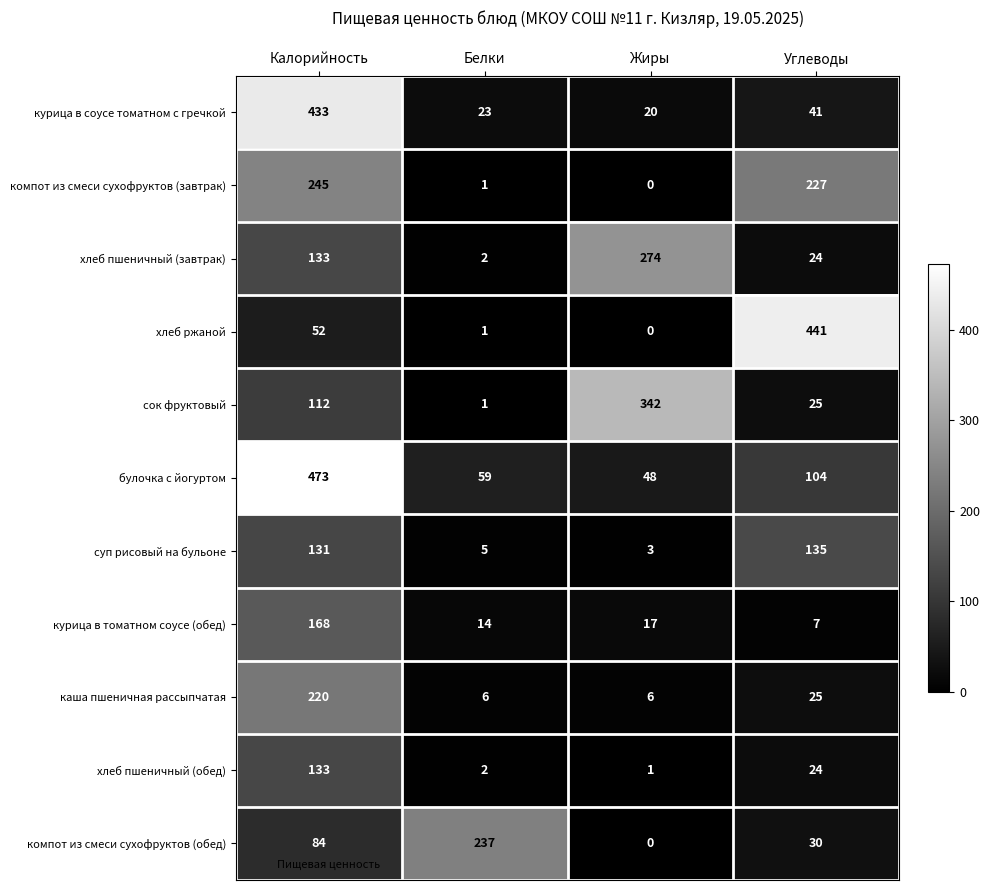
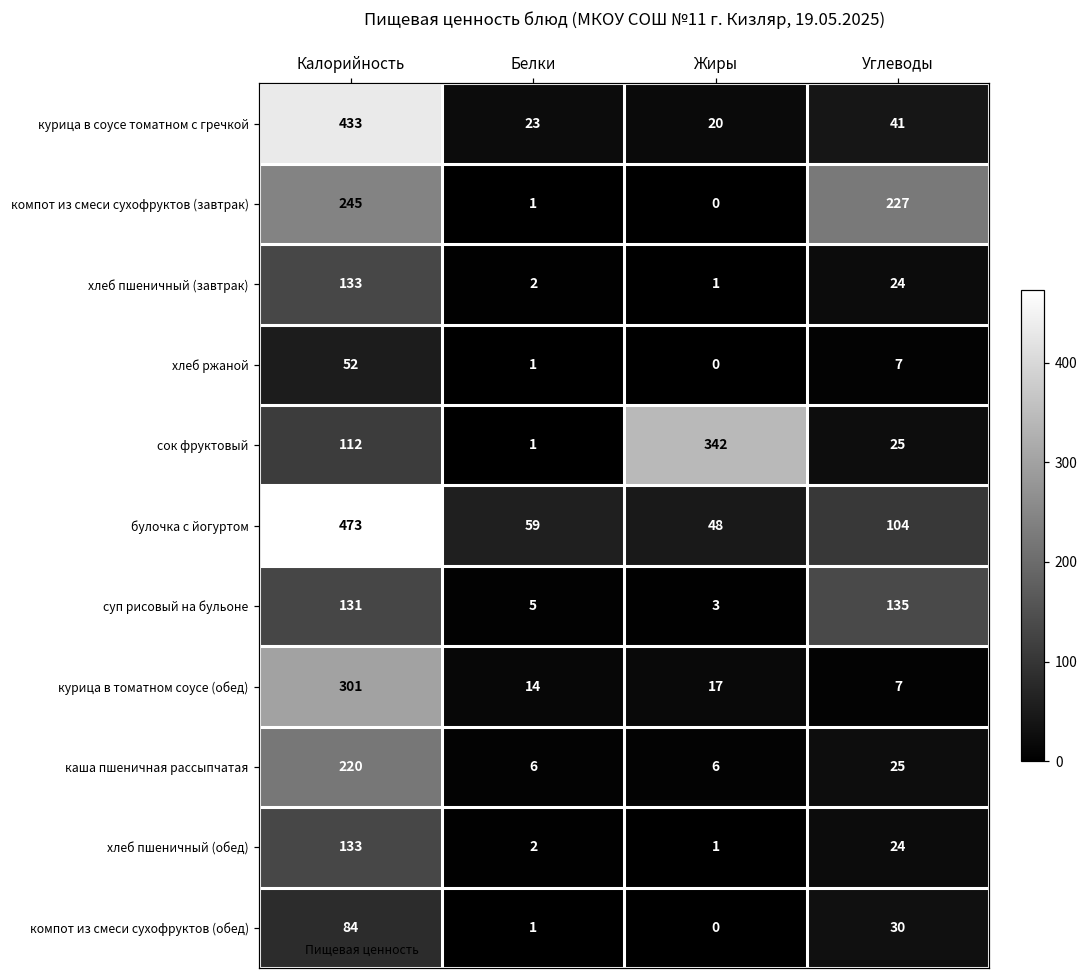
  {
    "курица в соусе томатном с гречкой": {
      "Калорийность": 433,
      "Белки": 23,
      "Жиры": 20,
      "Углеводы": 41
    },
    "компот из смеси сухофруктов (завтрак)": {
      "Калорийность": 245,
      "Белки": 1,
      "Жиры": 0,
      "Углеводы": 227
    },
    "хлеб пшеничный (завтрак)": {
      "Калорийность": 133,
      "Белки": 2,
-     "Жиры": 274,
+     "Жиры": 1,
      "Углеводы": 24
    },
    "хлеб ржаной": {
      "Калорийность": 52,
      "Белки": 1,
      "Жиры": 0,
-     "Углеводы": 441
+     "Углеводы": 7
    },
    "сок фруктовый": {
      "Калорийность": 112,
      "Белки": 1,
      "Жиры": 342,
      "Углеводы": 25
    },
    "булочка с йогуртом": {
      "Калорийность": 473,
      "Белки": 59,
      "Жиры": 48,
      "Углеводы": 104
    },
    "суп рисовый на бульоне": {
      "Калорийность": 131,
      "Белки": 5,
      "Жиры": 3,
      "Углеводы": 135
    },
    "курица в томатном соусе (обед)": {
-     "Калорийность": 168,
+     "Калорийность": 301,
      "Белки": 14,
      "Жиры": 17,
      "Углеводы": 7
    },
    "каша пшеничная рассыпчатая": {
      "Калорийность": 220,
      "Белки": 6,
      "Жиры": 6,
      "Углеводы": 25
    },
    "хлеб пшеничный (обед)": {
      "Калорийность": 133,
      "Белки": 2,
      "Жиры": 1,
      "Углеводы": 24
    },
    "компот из смеси сухофруктов (обед)": {
      "Калорийность": 84,
-     "Белки": 237,
+     "Белки": 1,
      "Жиры": 0,
      "Углеводы": 30
    }
  }
